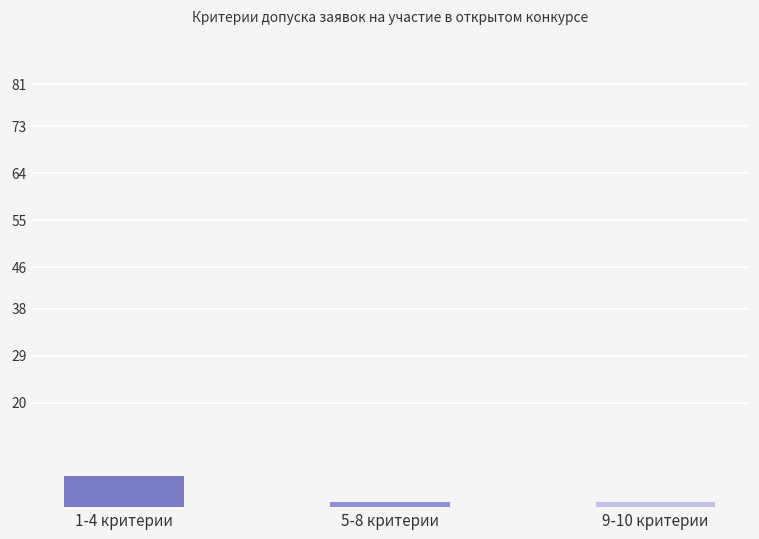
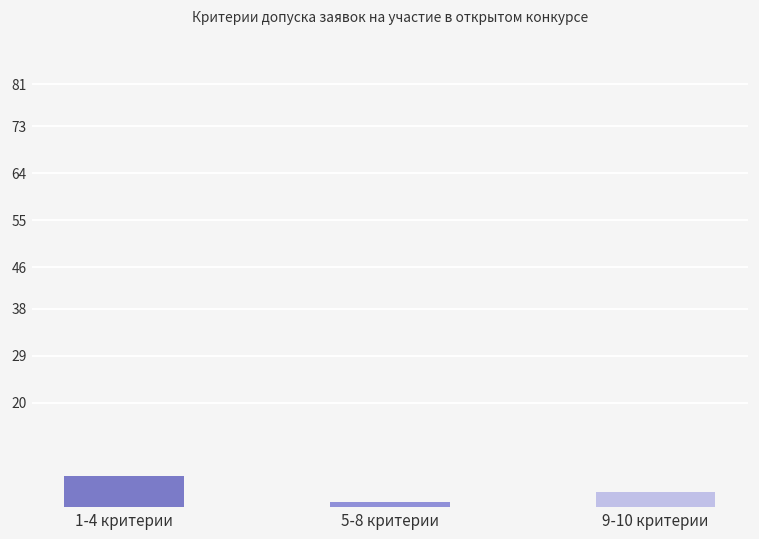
  {
    "1-4 критерии": 6,
    "5-8 критерии": 1,
-   "9-10 критерии": 1
+   "9-10 критерии": 3
  }
